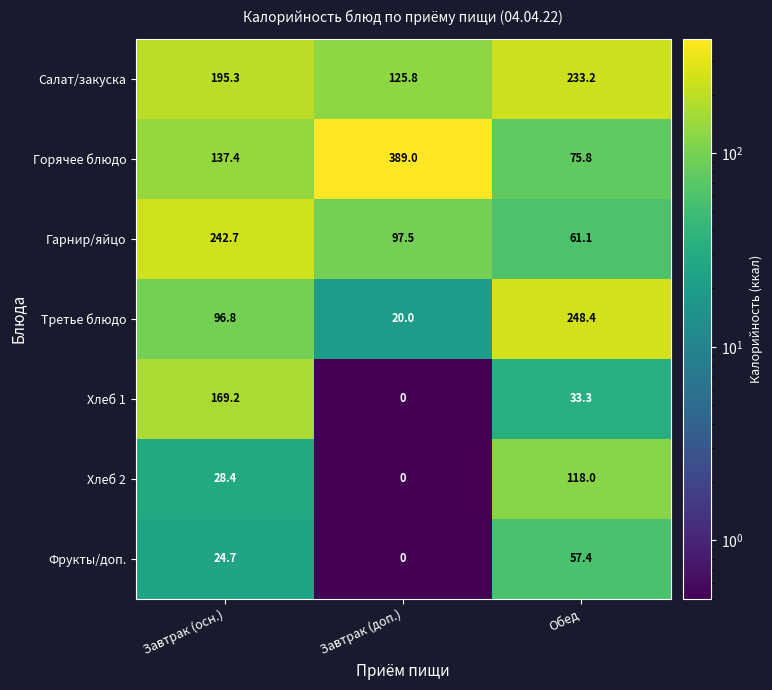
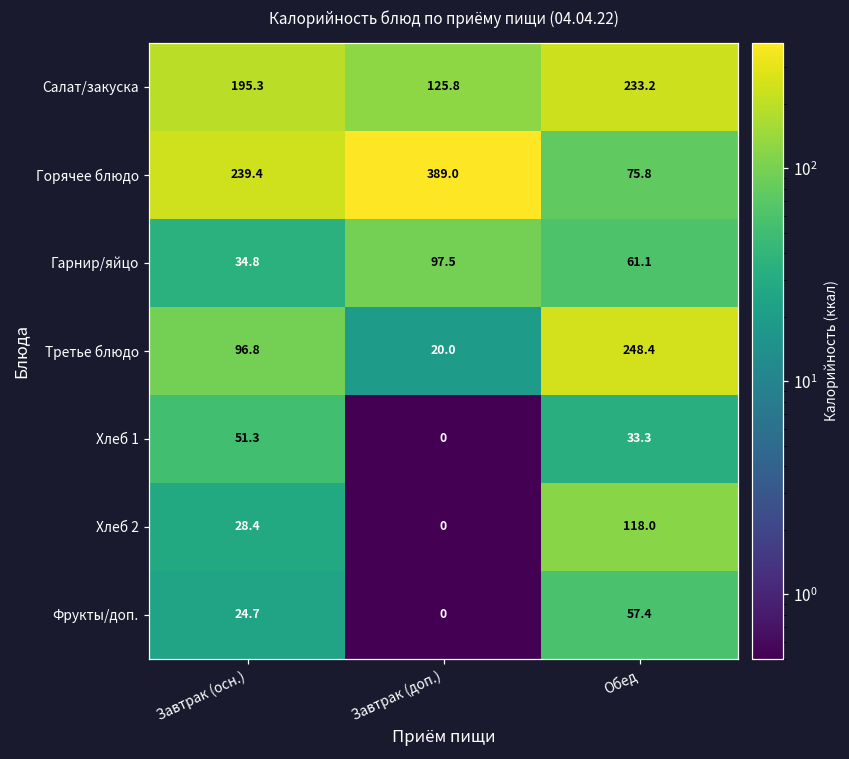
  {
    "Салат/закуска": {
      "Завтрак (осн.)": 195.3,
      "Завтрак (доп.)": 125.8,
      "Обед": 233.2
    },
    "Горячее блюдо": {
-     "Завтрак (осн.)": 137.4,
+     "Завтрак (осн.)": 239.4,
      "Завтрак (доп.)": 389.0,
      "Обед": 75.8
    },
    "Гарнир/яйцо": {
-     "Завтрак (осн.)": 242.7,
+     "Завтрак (осн.)": 34.8,
      "Завтрак (доп.)": 97.5,
      "Обед": 61.1
    },
    "Третье блюдо": {
      "Завтрак (осн.)": 96.8,
      "Завтрак (доп.)": 20.0,
      "Обед": 248.4
    },
    "Хлеб 1": {
-     "Завтрак (осн.)": 169.2,
+     "Завтрак (осн.)": 51.3,
      "Завтрак (доп.)": 0,
      "Обед": 33.3
    },
    "Хлеб 2": {
      "Завтрак (осн.)": 28.4,
      "Завтрак (доп.)": 0,
      "Обед": 118.0
    },
    "Фрукты/доп.": {
      "Завтрак (осн.)": 24.7,
      "Завтрак (доп.)": 0,
      "Обед": 57.4
    }
  }
